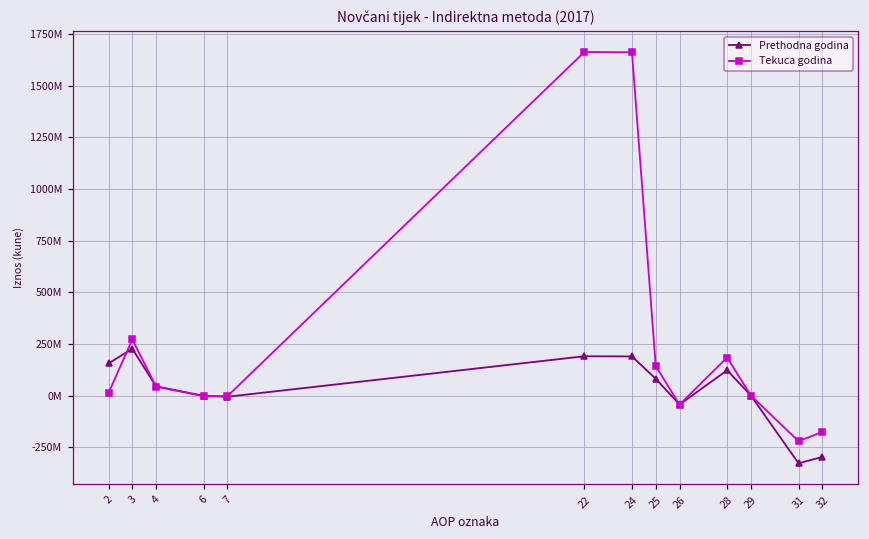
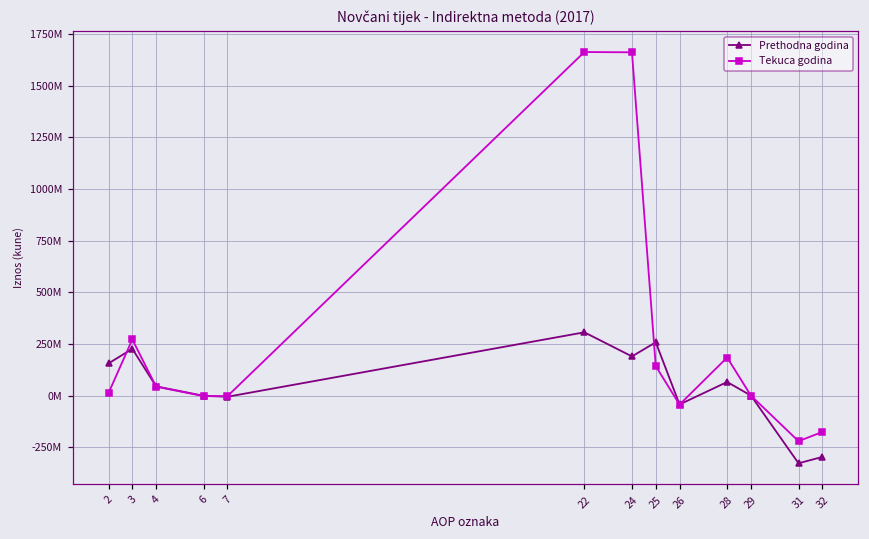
  {
    "Prethodna godina": {
      "2": 160000000,
      "3": 230000000,
-     "22": 190000000,
+     "22": 310000000,
      "24": 190000000,
-     "25": 80000000,
-     "28": 120000000,
+     "25": 260000000,
+     "28": 70000000,
      "31": -330000000,
      "32": -300000000
    },
    "Tekuca godina": {
      "2": 10000000,
      "3": 270000000,
      "22": 1660000000,
      "24": 1660000000,
      "25": 140000000,
      "28": 180000000,
      "31": -220000000,
      "32": -170000000
    }
  }
